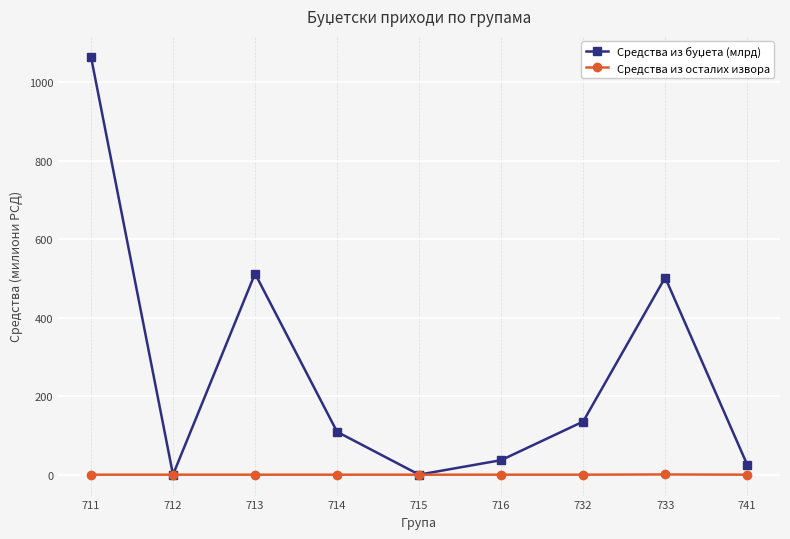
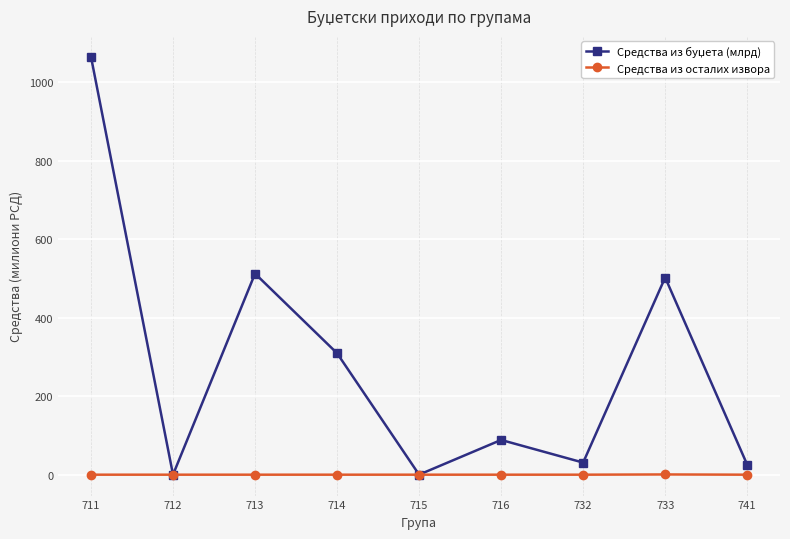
  {
    "Средства из буџета (млрд)": {
      "711": 1060,
      "713": 510,
-     "714": 110,
-     "716": 40,
-     "732": 140,
+     "714": 310,
+     "716": 90,
+     "732": 30,
      "733": 500,
      "741": 30
    },
    "Средства из осталих извора": {
      "711": 0,
      "713": 0,
      "714": 0,
      "716": 0,
      "732": 0,
      "733": 0,
      "741": 0
    }
  }
